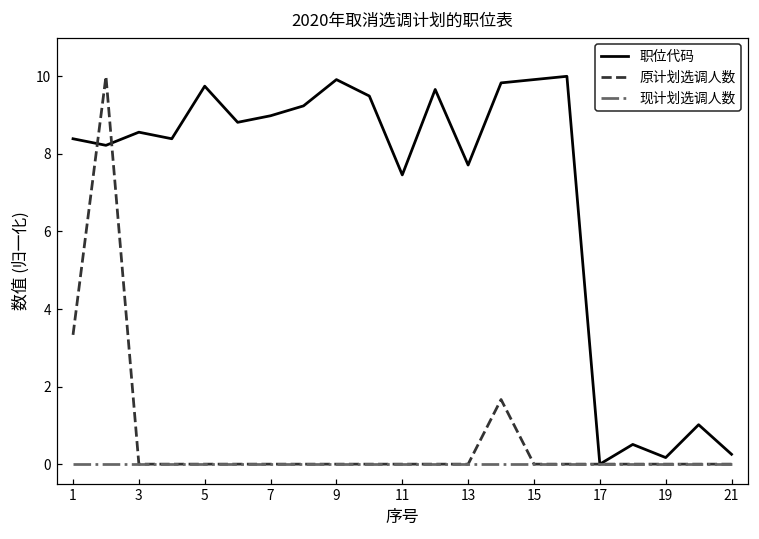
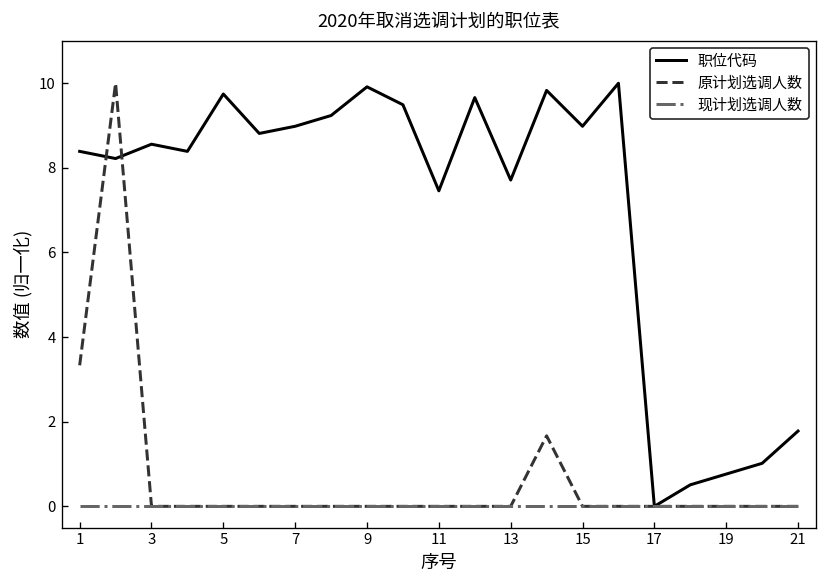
  {
    "职位代码": {
      "1": 8.4,
      "3": 8.6,
      "5": 9.7,
      "7": 9.0,
      "9": 9.9,
      "11": 7.5,
      "13": 7.7,
-     "15": 9.9,
-     "19": 0.2,
-     "21": 0.3
+     "15": 9.0,
+     "19": 0.8,
+     "21": 1.8
    },
    "原计划选调人数": {
      "1": 3.3
    },
    "现计划选调人数": {
      "1": 0.0
    }
  }
